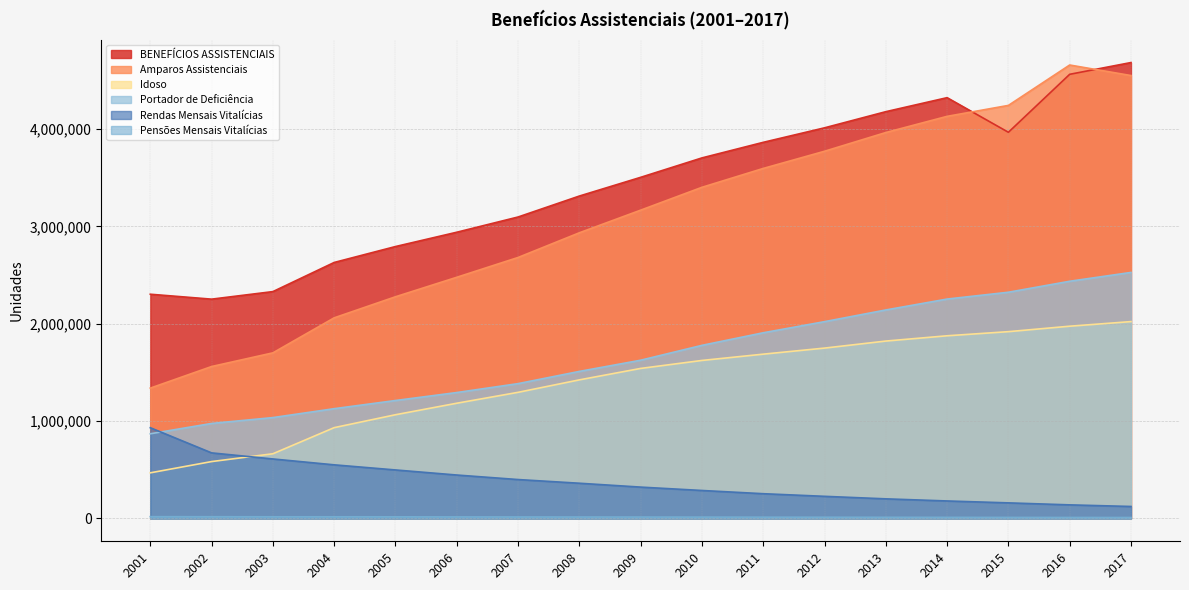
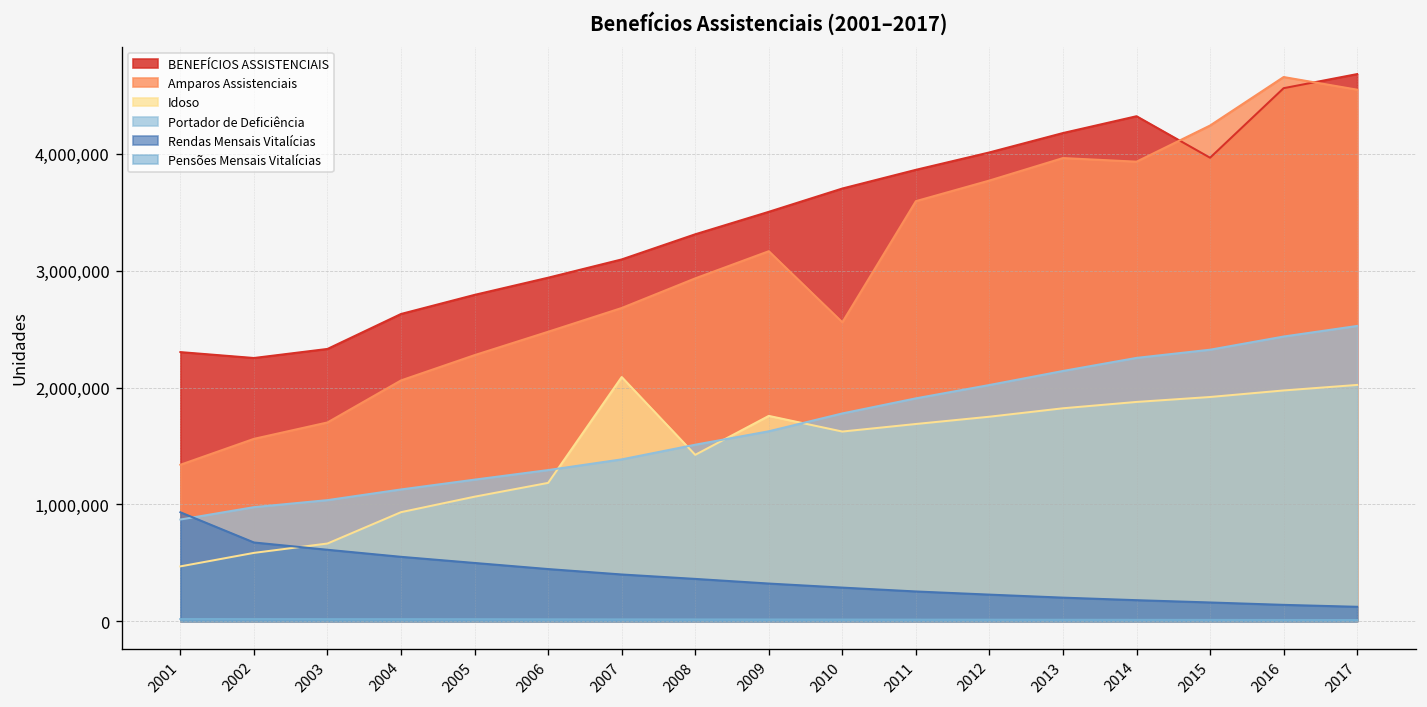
  {
    "BENEFÍCIOS ASSISTENCIAIS": {
      "2001": "2,300,000",
      "2002": "2,300,000",
      "2003": "2,300,000",
      "2004": "2,600,000",
      "2005": "2,800,000",
      "2006": "2,900,000",
      "2007": "3,100,000",
      "2008": "3,300,000",
      "2009": "3,500,000",
      "2010": "3,700,000",
      "2011": "3,900,000",
      "2012": "4,000,000",
      "2013": "4,200,000",
      "2014": "4,300,000",
      "2015": "4,000,000",
      "2016": "4,600,000",
      "2017": "4,700,000"
    },
    "Amparos Assistenciais": {
      "2001": "1,300,000",
      "2002": "1,600,000",
      "2003": "1,700,000",
      "2004": "2,100,000",
      "2005": "2,300,000",
      "2006": "2,500,000",
      "2007": "2,700,000",
      "2008": "2,900,000",
      "2009": "3,200,000",
-     "2010": "3,400,000",
+     "2010": "2,600,000",
      "2011": "3,600,000",
      "2012": "3,800,000",
      "2013": "4,000,000",
-     "2014": "4,100,000",
+     "2014": "3,900,000",
      "2015": "4,200,000",
      "2016": "4,700,000",
      "2017": "4,500,000"
    },
    "Idoso": {
      "2001": "500,000",
      "2002": "600,000",
      "2003": "700,000",
      "2004": "900,000",
      "2005": "1,100,000",
      "2006": "1,200,000",
-     "2007": "1,300,000",
+     "2007": "2,100,000",
      "2008": "1,400,000",
-     "2009": "1,500,000",
+     "2009": "1,800,000",
      "2010": "1,600,000",
      "2011": "1,700,000",
      "2012": "1,800,000",
      "2013": "1,800,000",
      "2014": "1,900,000",
      "2015": "1,900,000",
      "2016": "2,000,000",
      "2017": "2,000,000"
    },
    "Rendas Mensais Vitalícias": {
      "2001": "900,000",
      "2002": "700,000",
      "2003": "600,000",
      "2004": "600,000",
      "2005": "500,000",
      "2006": "400,000",
      "2007": "400,000",
      "2008": "400,000",
      "2009": "300,000",
      "2010": "300,000",
      "2011": "300,000",
      "2012": "200,000",
      "2013": "200,000",
      "2014": "200,000",
      "2015": "200,000",
      "2016": "100,000",
      "2017": "100,000"
    }
  }
